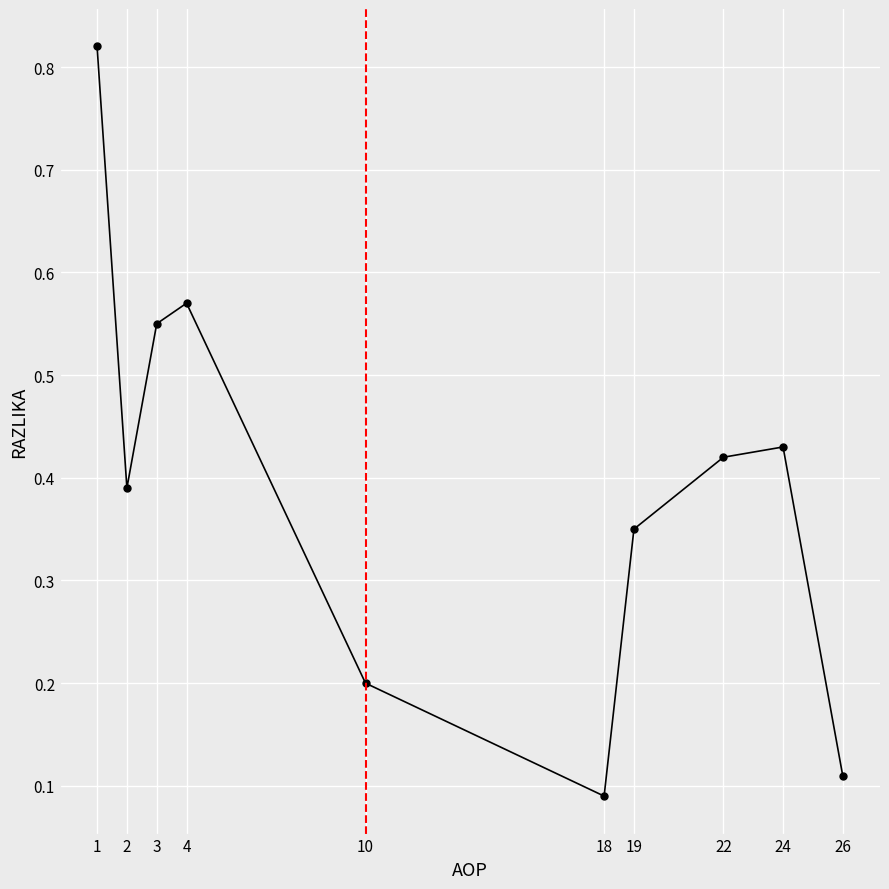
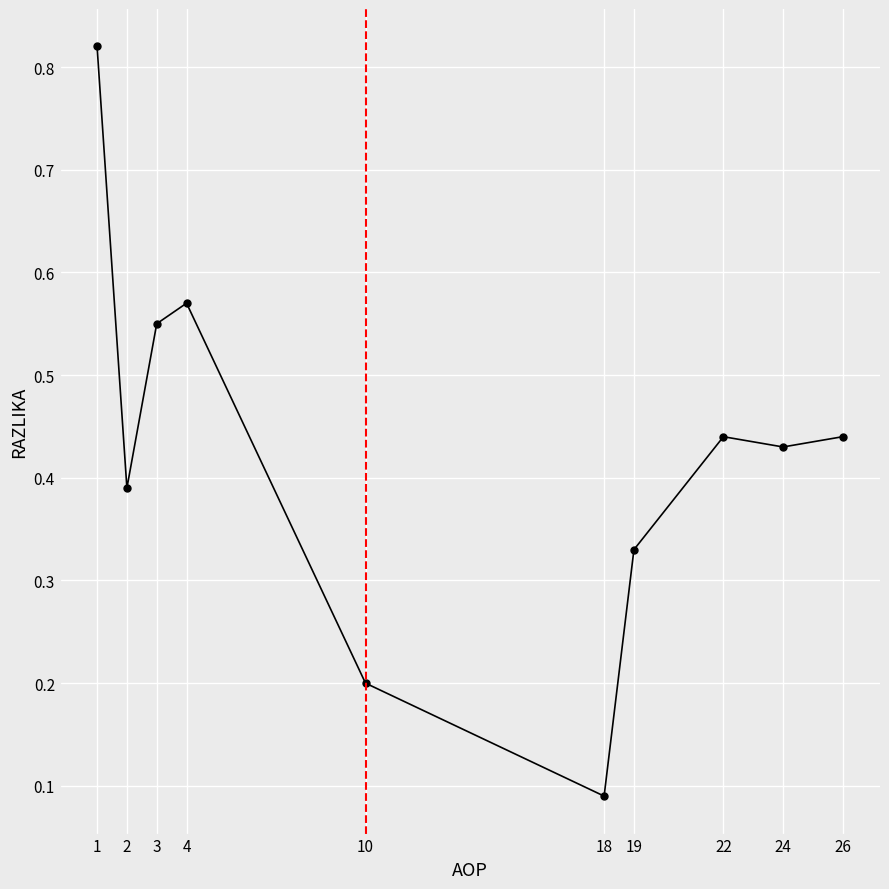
  {
    "1": 0.82,
    "2": 0.39,
    "3": 0.55,
    "4": 0.57,
    "10": 0.20,
    "18": 0.09,
-   "19": 0.35,
-   "22": 0.42,
+   "19": 0.33,
+   "22": 0.44,
    "24": 0.43,
-   "26": 0.11
+   "26": 0.44
  }
